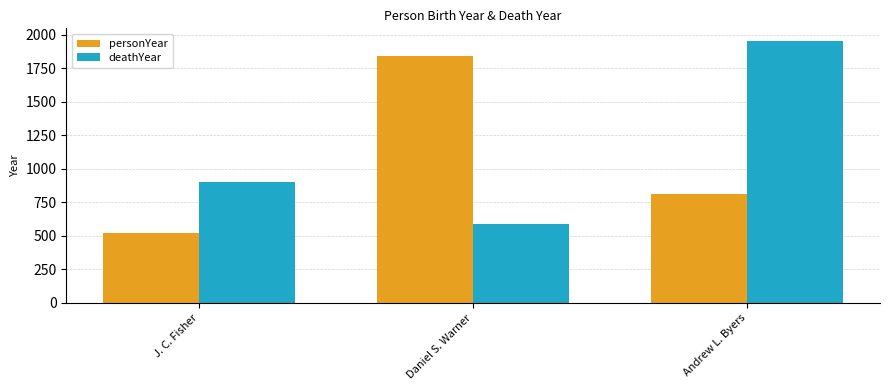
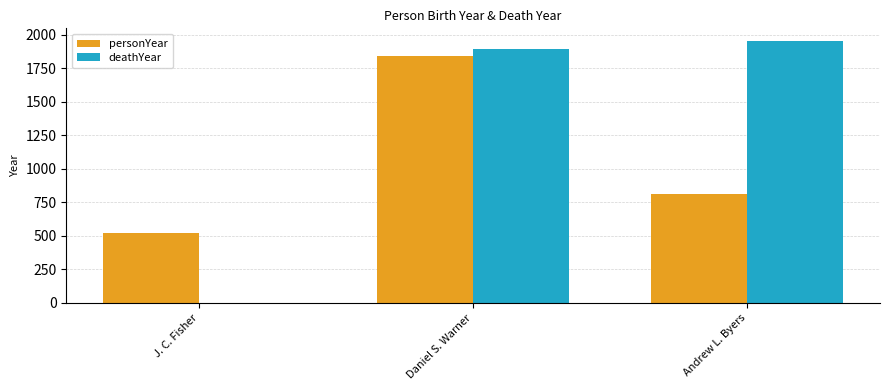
  {
    "personYear": {
      "J. C. Fisher": 520,
      "Daniel S. Warner": 1840,
      "Andrew L. Byers": 820
    },
    "deathYear": {
-     "J. C. Fisher": 900,
-     "Daniel S. Warner": 590,
+     "J. C. Fisher": 0,
+     "Daniel S. Warner": 1900,
      "Andrew L. Byers": 1950
    }
  }
